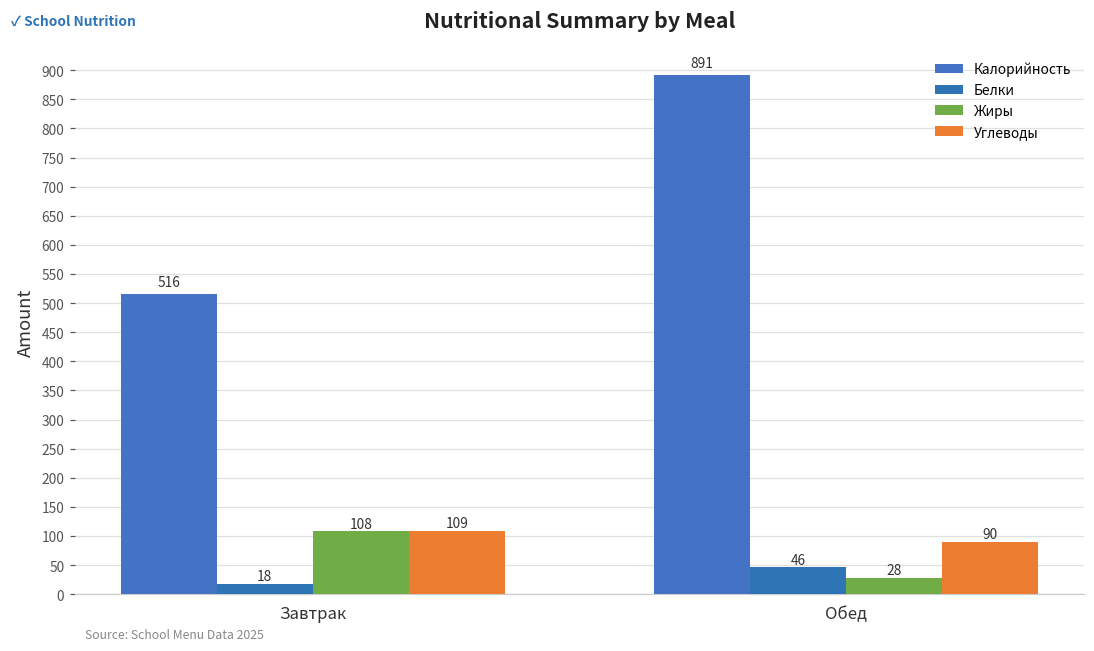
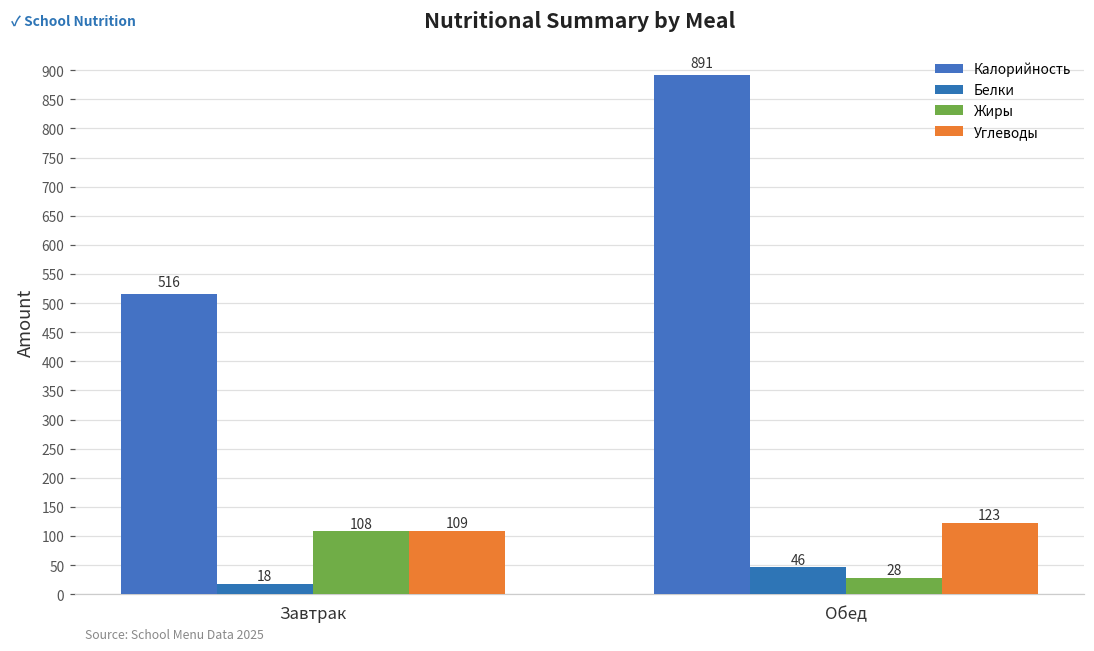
  {
    "Жиры": {
      "Завтрак": 108,
      "Обед": 28
    },
    "Углеводы": {
      "Завтрак": 109,
-     "Обед": 90
+     "Обед": 123
    }
  }
